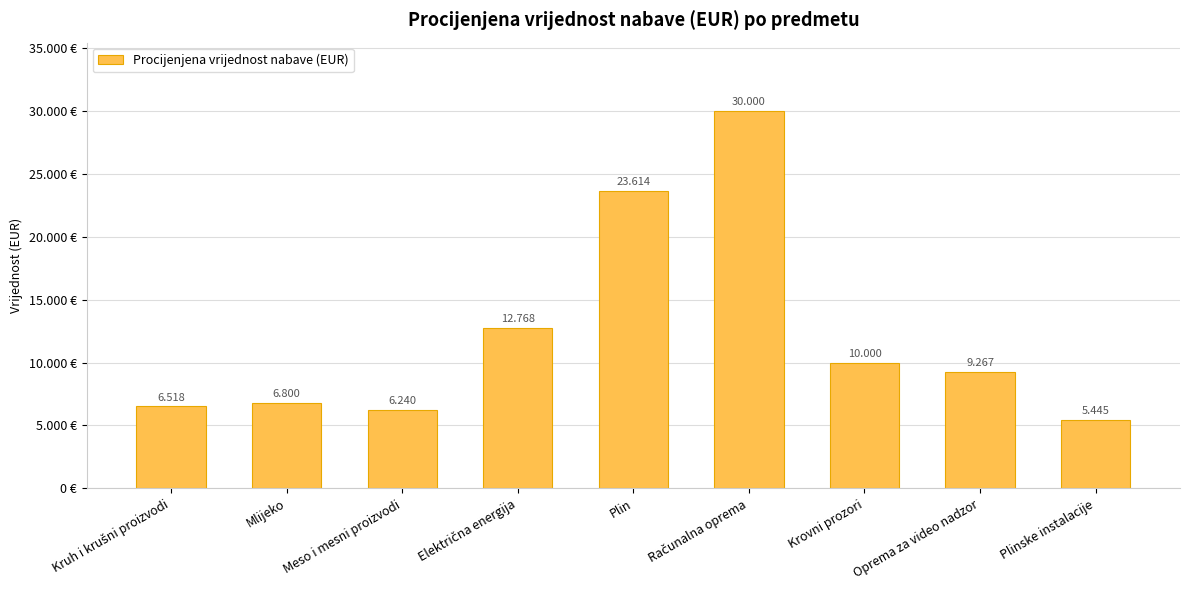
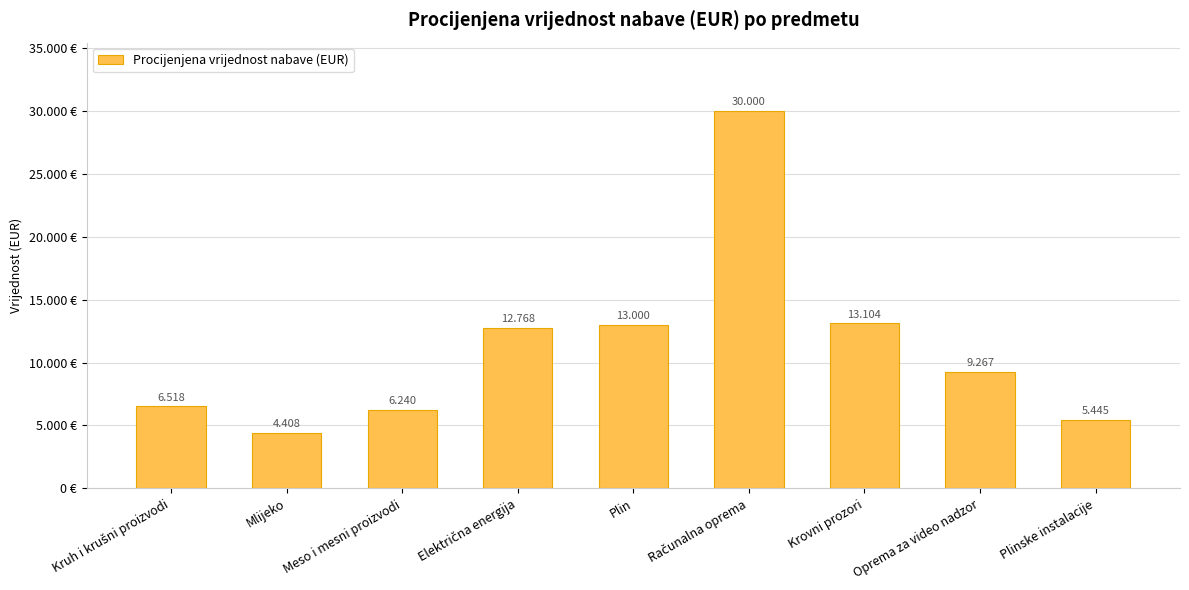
  {
-   "Mlijeko": 6.800,
-   "Plin": 23.614,
-   "Krovni prozori": 10.000
+   "Mlijeko": 4.408,
+   "Plin": 13.000,
+   "Krovni prozori": 13.104
  }
